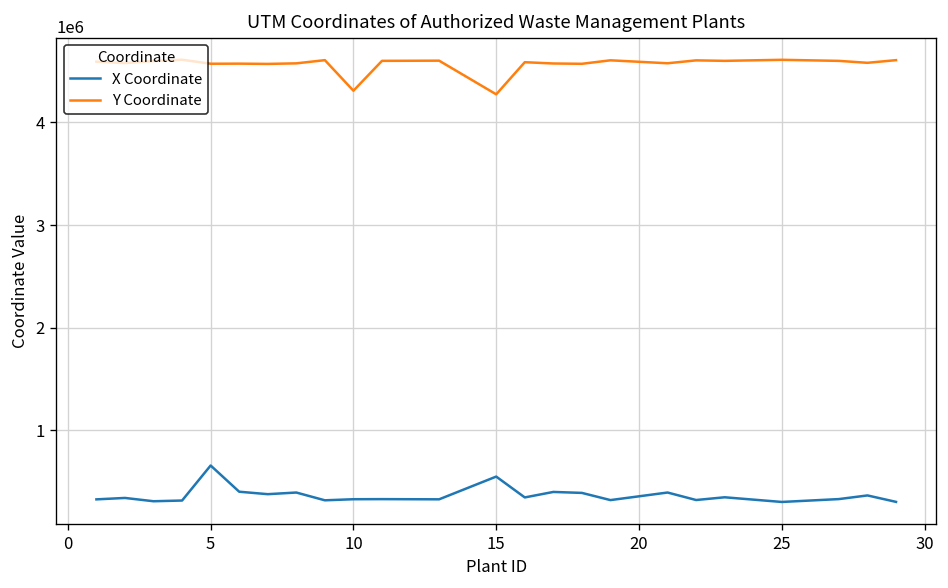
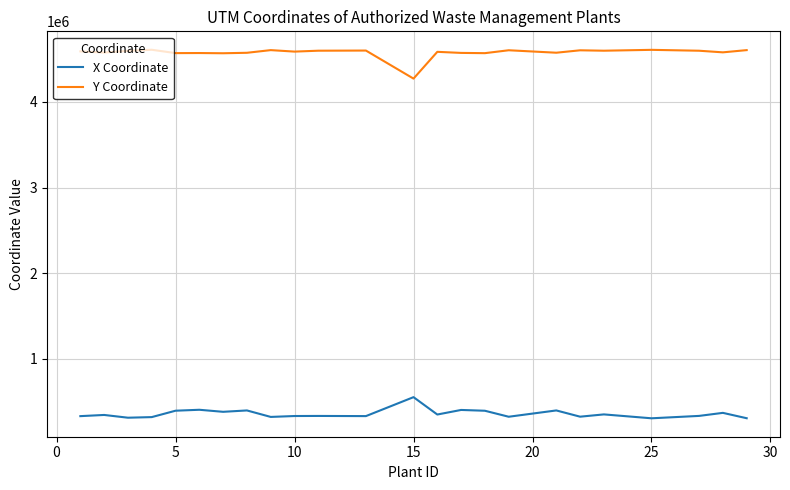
  {
    "X Coordinate": {
-     "5": 700000,
+     "5": 400000,
      "10": 300000,
      "15": 600000,
      "25": 300000
    },
    "Y Coordinate": {
      "5": 4600000,
-     "10": 4300000,
+     "10": 4600000,
      "15": 4300000,
      "25": 4600000
    }
  }
